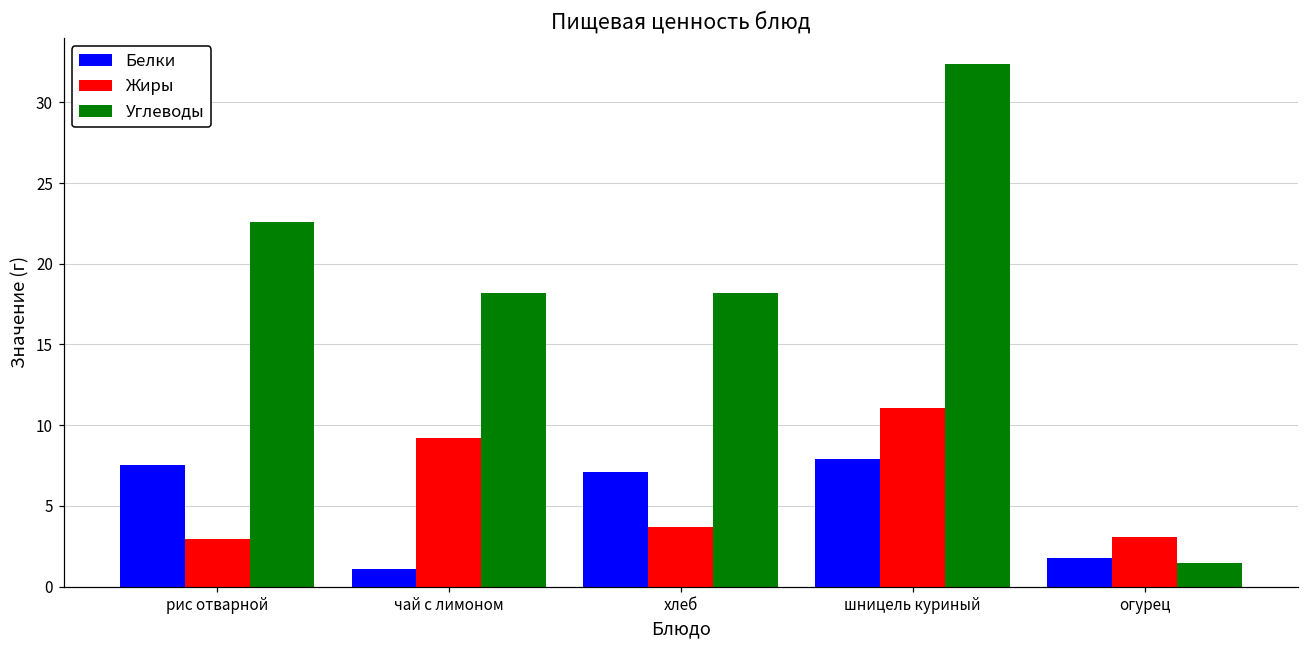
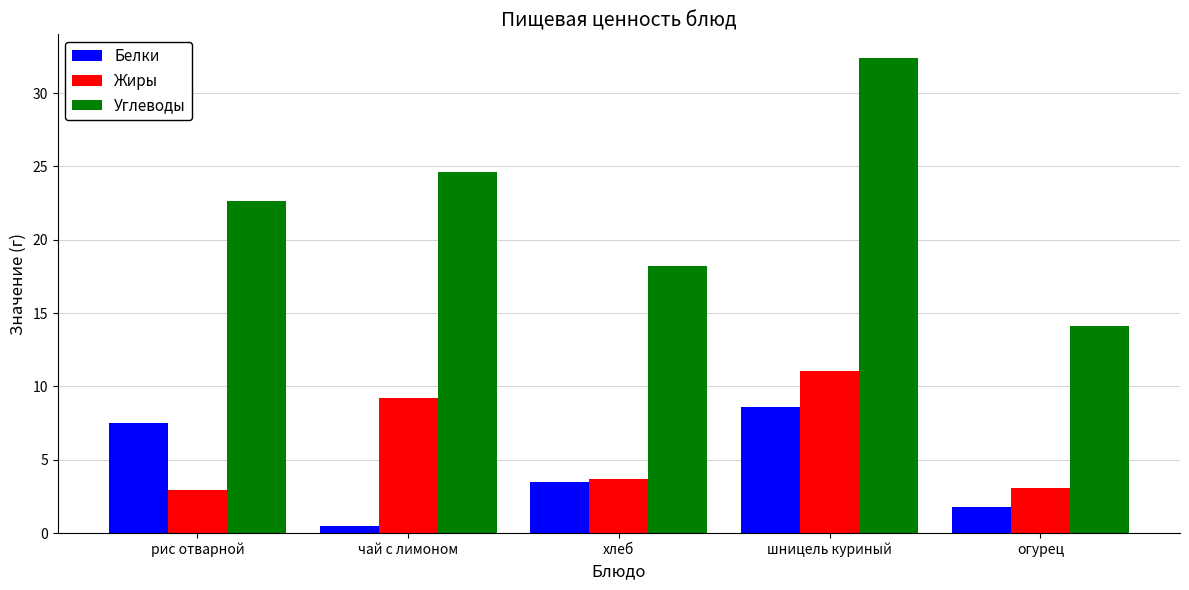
  {
    "Белки": {
      "рис отварной": 7.5,
-     "чай с лимоном": 1.1,
-     "хлеб": 7.1,
-     "шницель куриный": 7.9,
+     "чай с лимоном": 0.5,
+     "хлеб": 3.5,
+     "шницель куриный": 8.6,
      "огурец": 1.8
    },
    "Жиры": {
      "рис отварной": 2.9,
      "чай с лимоном": 9.2,
      "хлеб": 3.7,
      "шницель куриный": 11.1,
      "огурец": 3.1
    },
    "Углеводы": {
      "рис отварной": 22.6,
-     "чай с лимоном": 18.2,
+     "чай с лимоном": 24.6,
      "хлеб": 18.2,
      "шницель куриный": 32.4,
-     "огурец": 1.4
+     "огурец": 14.1
    }
  }
